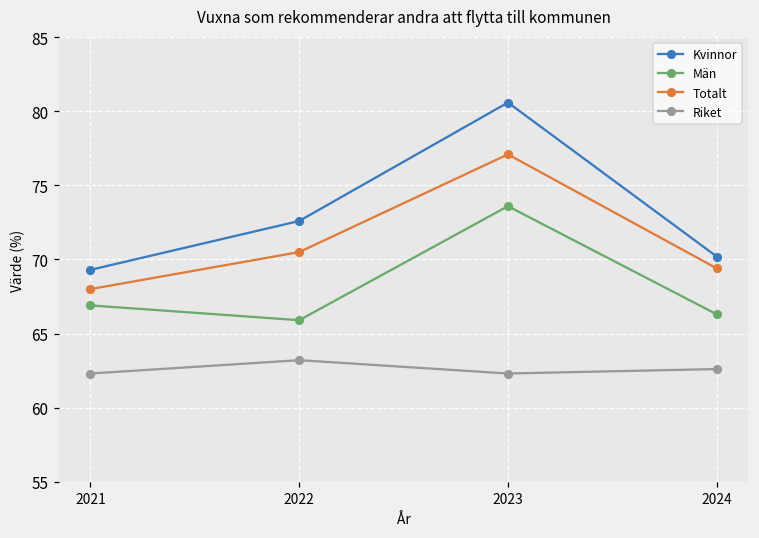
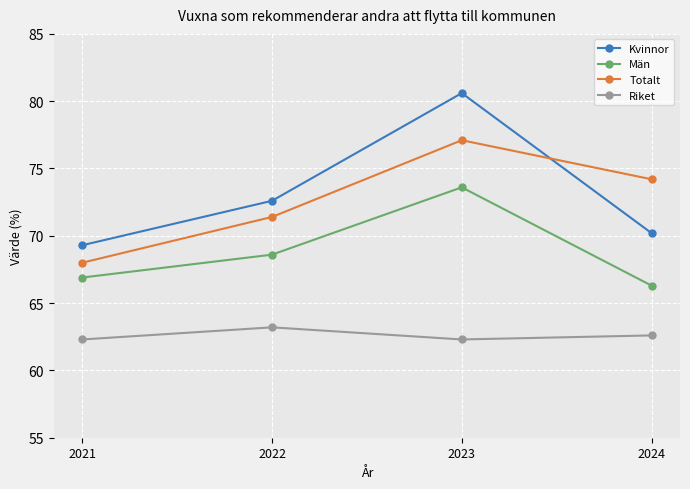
  {
    "Kvinnor": {
      "2021": 69.3,
      "2022": 72.6,
      "2023": 80.6,
      "2024": 70.2
    },
    "Män": {
      "2021": 66.9,
-     "2022": 65.9,
+     "2022": 68.6,
      "2023": 73.6,
      "2024": 66.3
    },
    "Totalt": {
      "2021": 68.0,
-     "2022": 70.5,
+     "2022": 71.4,
      "2023": 77.1,
-     "2024": 69.4
+     "2024": 74.2
    },
    "Riket": {
      "2021": 62.3,
      "2022": 63.2,
      "2023": 62.3,
      "2024": 62.6
    }
  }
